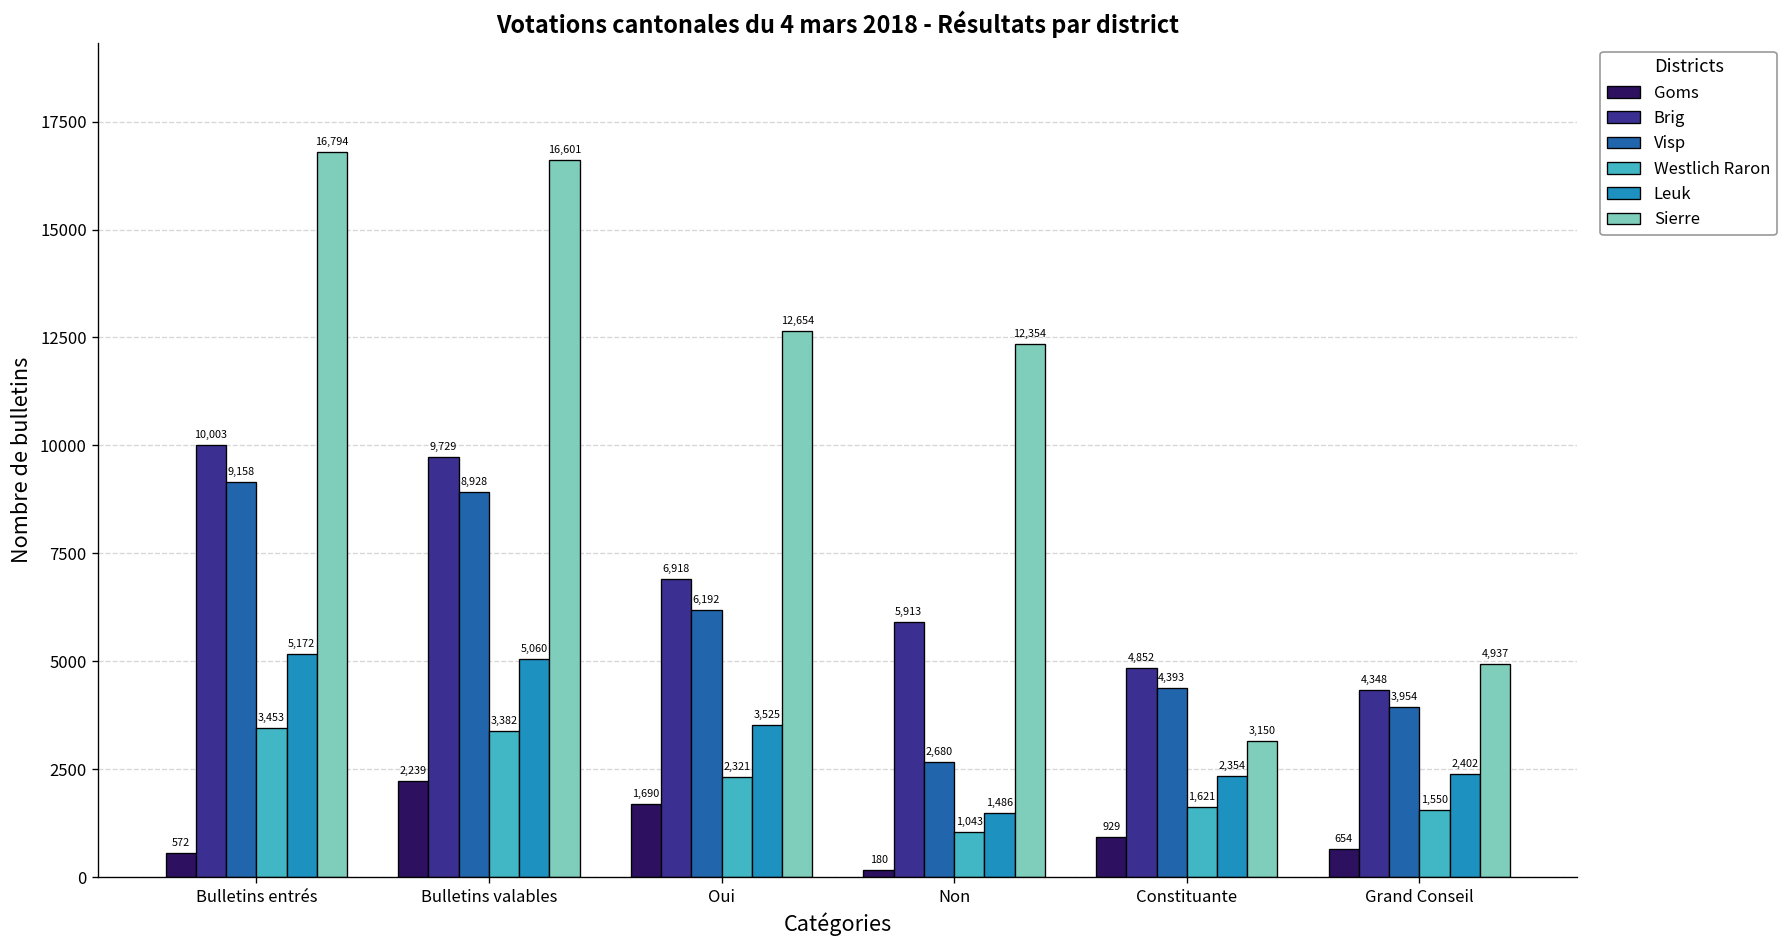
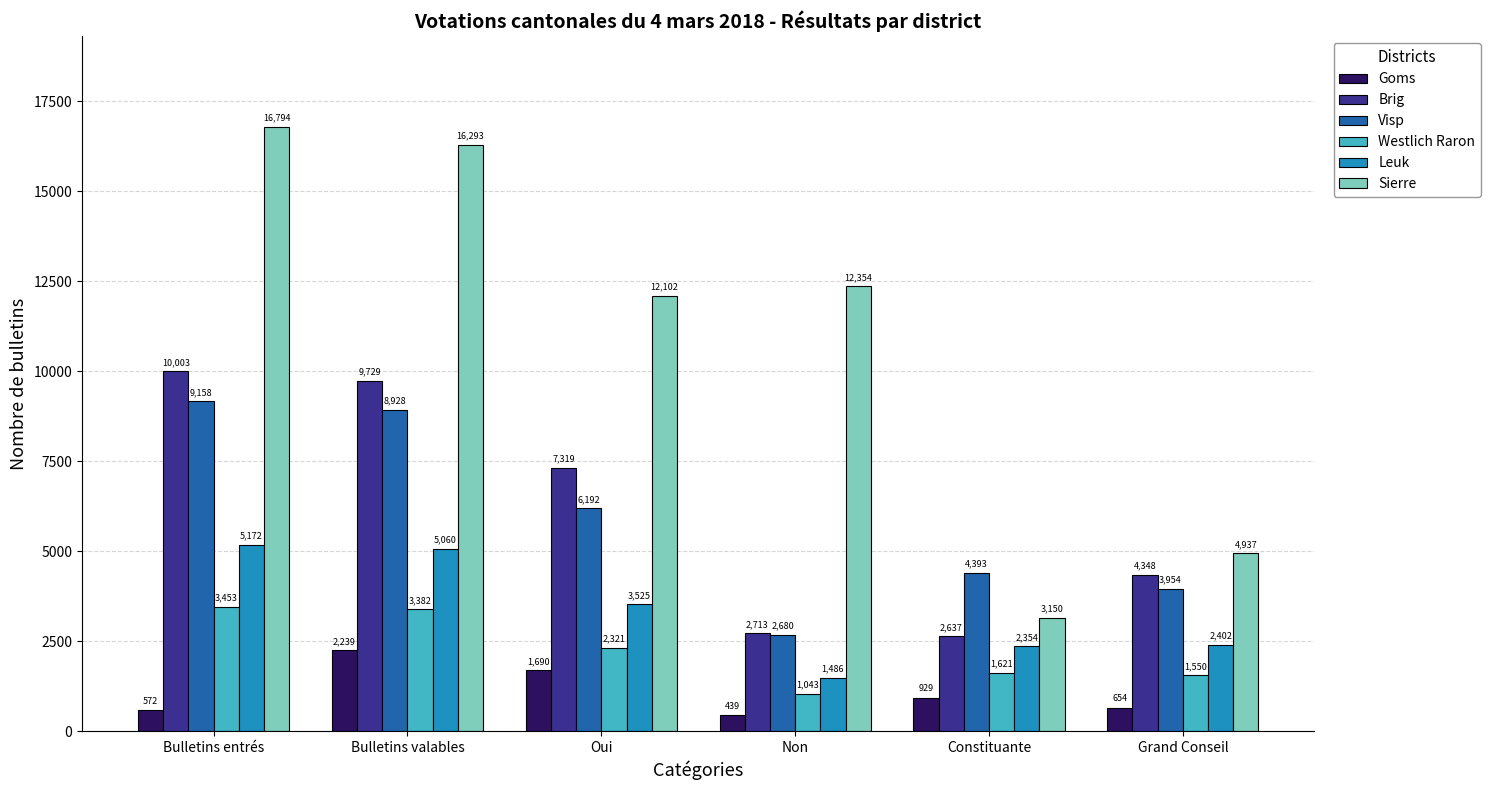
  {
    "Goms": {
      "Bulletins entrés": "572",
      "Bulletins valables": "2,239",
      "Oui": "1,690",
-     "Non": "180",
+     "Non": "439",
      "Constituante": "929",
      "Grand Conseil": "654"
    },
    "Brig": {
      "Bulletins entrés": "10,003",
      "Bulletins valables": "9,729",
-     "Oui": "6,918",
-     "Non": "5,913",
-     "Constituante": "4,852",
+     "Oui": "7,319",
+     "Non": "2,713",
+     "Constituante": "2,637",
      "Grand Conseil": "4,348"
    },
    "Sierre": {
      "Bulletins entrés": "16,794",
-     "Bulletins valables": "16,601",
-     "Oui": "12,654",
+     "Bulletins valables": "16,293",
+     "Oui": "12,102",
      "Non": "12,354",
      "Constituante": "3,150",
      "Grand Conseil": "4,937"
    }
  }
